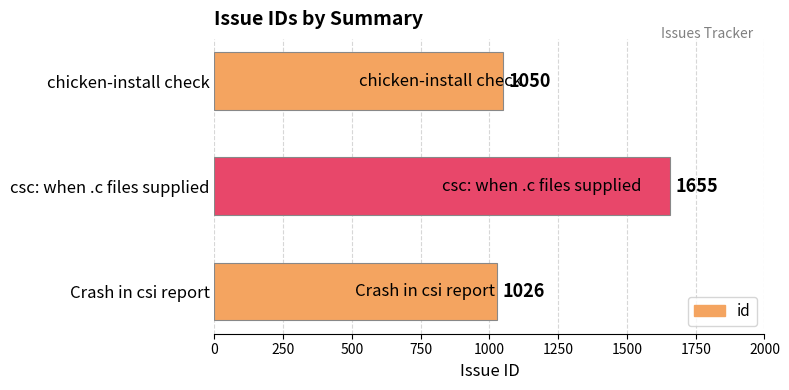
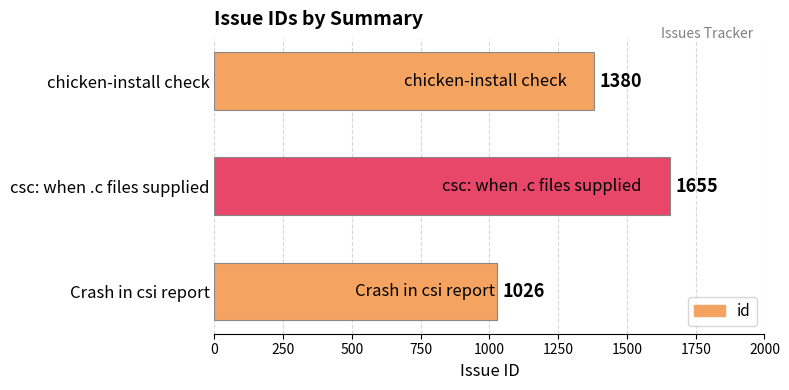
  {
-   "chicken-install check": 1050,
+   "chicken-install check": 1380,
    "csc: when .c files supplied": 1655,
    "Crash in csi report": 1026
  }
